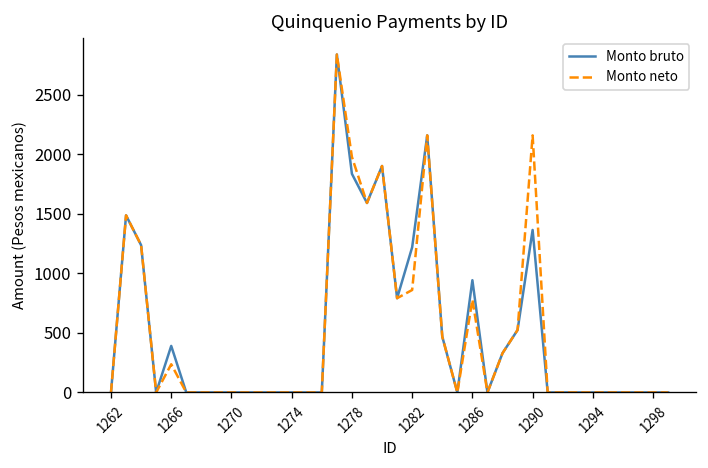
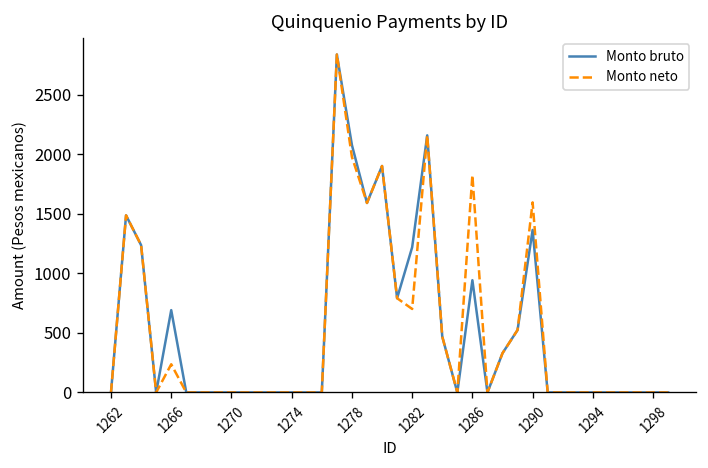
  {
    "Monto bruto": {
-     "1266": 400,
-     "1278": 1800,
+     "1266": 700,
+     "1278": 2100,
      "1282": 1200,
      "1286": 900,
      "1290": 1400
    },
    "Monto neto": {
      "1266": 200,
      "1278": 2000,
-     "1282": 900,
-     "1286": 800,
-     "1290": 2200
+     "1282": 700,
+     "1286": 1800,
+     "1290": 1600
    }
  }
